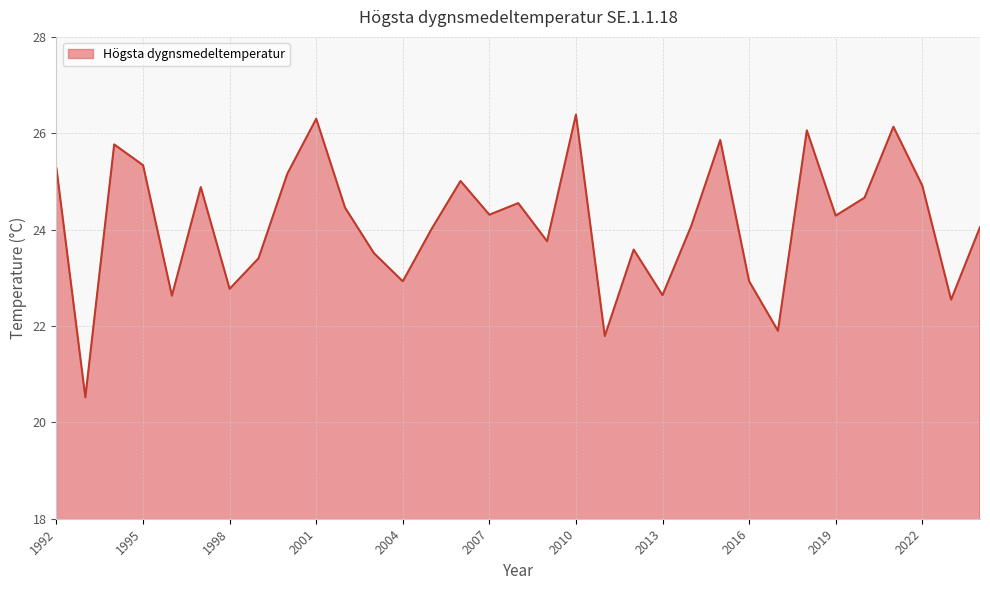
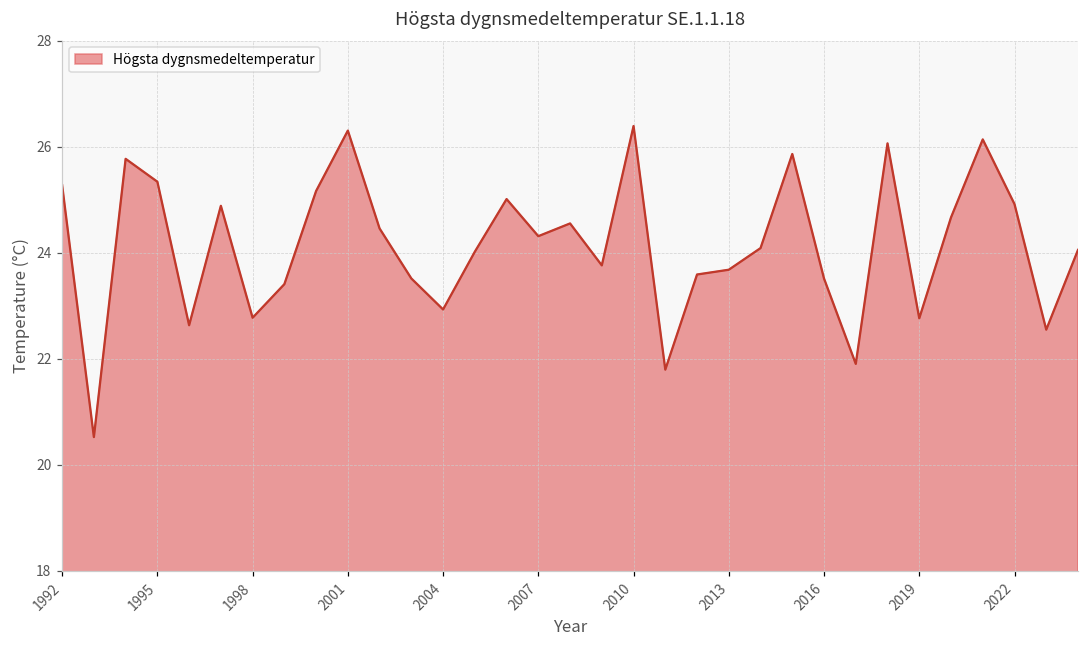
  {
    "1992": 25.3,
    "1995": 25.3,
    "1998": 22.8,
    "2001": 26.3,
    "2004": 22.9,
    "2007": 24.3,
    "2010": 26.4,
-   "2013": 22.6,
-   "2016": 22.9,
-   "2019": 24.3,
+   "2013": 23.7,
+   "2016": 23.5,
+   "2019": 22.8,
    "2022": 24.9
  }
